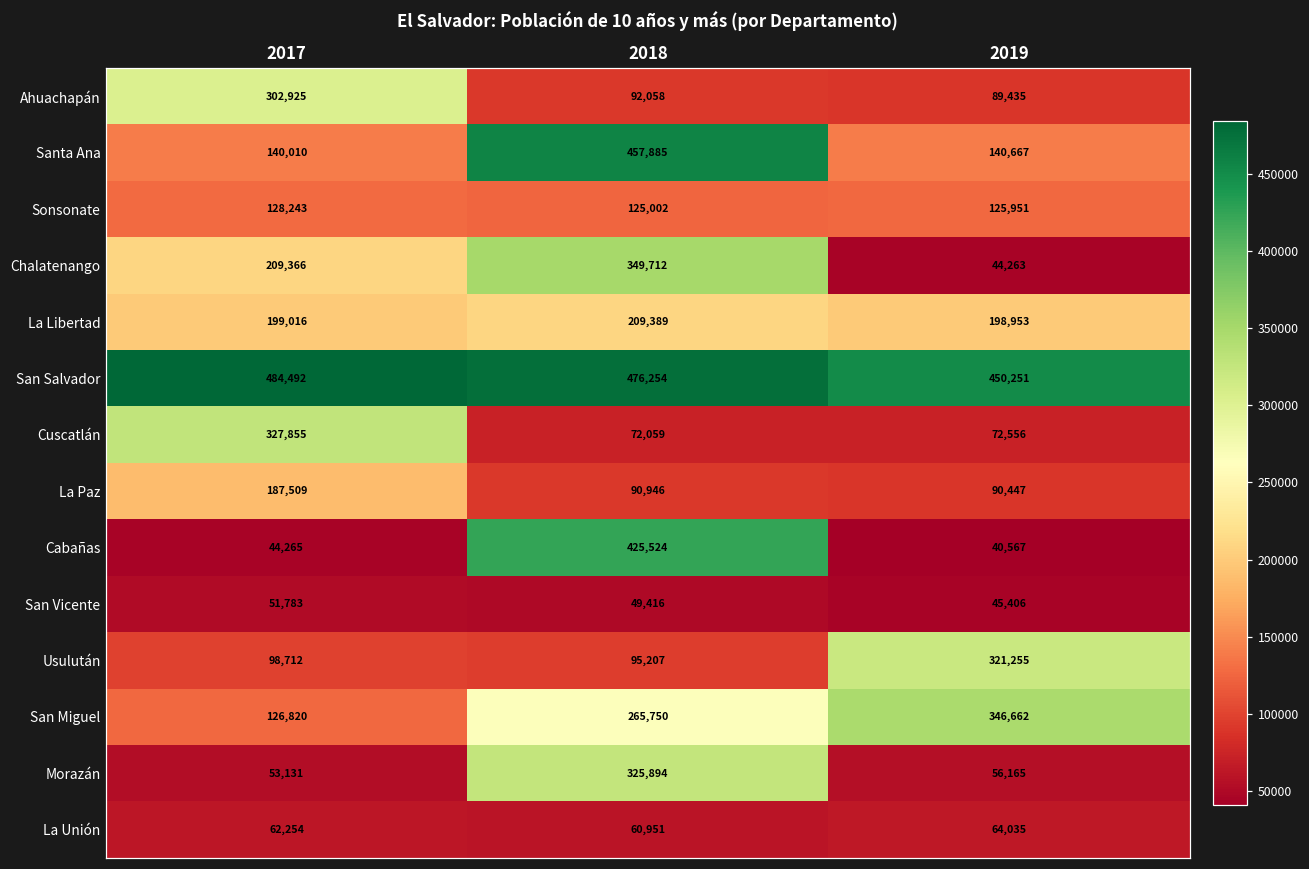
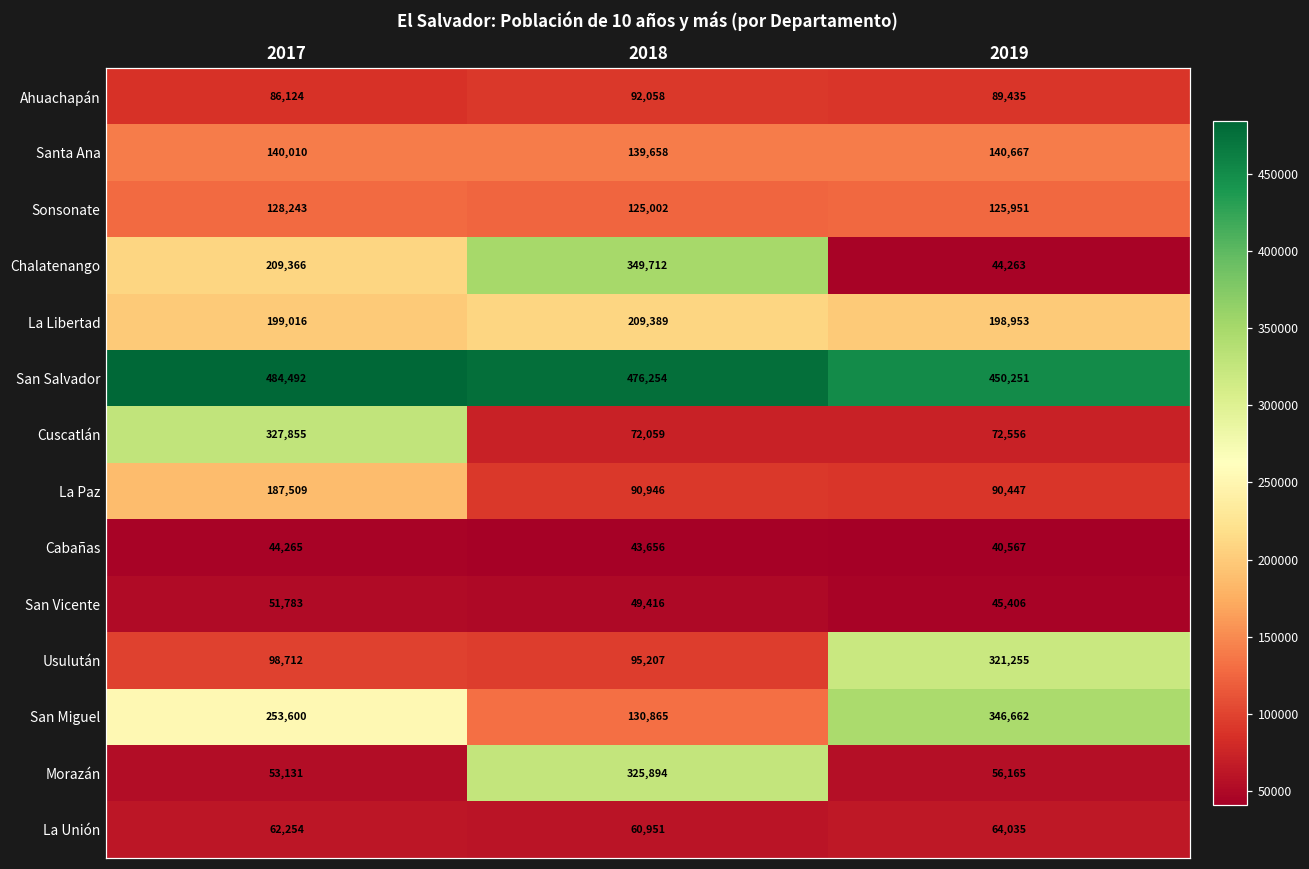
  {
    "Ahuachapán": {
-     "2017": "302,925",
+     "2017": "86,124",
      "2018": "92,058",
      "2019": "89,435"
    },
    "Santa Ana": {
      "2017": "140,010",
-     "2018": "457,885",
+     "2018": "139,658",
      "2019": "140,667"
    },
    "Sonsonate": {
      "2017": "128,243",
      "2018": "125,002",
      "2019": "125,951"
    },
    "Chalatenango": {
      "2017": "209,366",
      "2018": "349,712",
      "2019": "44,263"
    },
    "La Libertad": {
      "2017": "199,016",
      "2018": "209,389",
      "2019": "198,953"
    },
    "San Salvador": {
      "2017": "484,492",
      "2018": "476,254",
      "2019": "450,251"
    },
    "Cuscatlán": {
      "2017": "327,855",
      "2018": "72,059",
      "2019": "72,556"
    },
    "La Paz": {
      "2017": "187,509",
      "2018": "90,946",
      "2019": "90,447"
    },
    "Cabañas": {
      "2017": "44,265",
-     "2018": "425,524",
+     "2018": "43,656",
      "2019": "40,567"
    },
    "San Vicente": {
      "2017": "51,783",
      "2018": "49,416",
      "2019": "45,406"
    },
    "Usulután": {
      "2017": "98,712",
      "2018": "95,207",
      "2019": "321,255"
    },
    "San Miguel": {
-     "2017": "126,820",
-     "2018": "265,750",
+     "2017": "253,600",
+     "2018": "130,865",
      "2019": "346,662"
    },
    "Morazán": {
      "2017": "53,131",
      "2018": "325,894",
      "2019": "56,165"
    },
    "La Unión": {
      "2017": "62,254",
      "2018": "60,951",
      "2019": "64,035"
    }
  }
